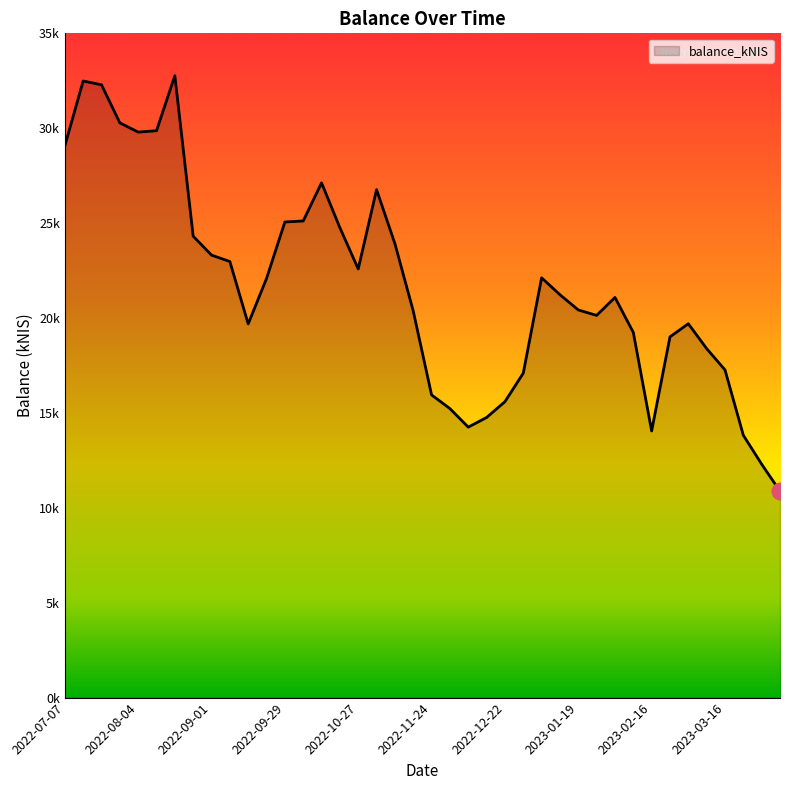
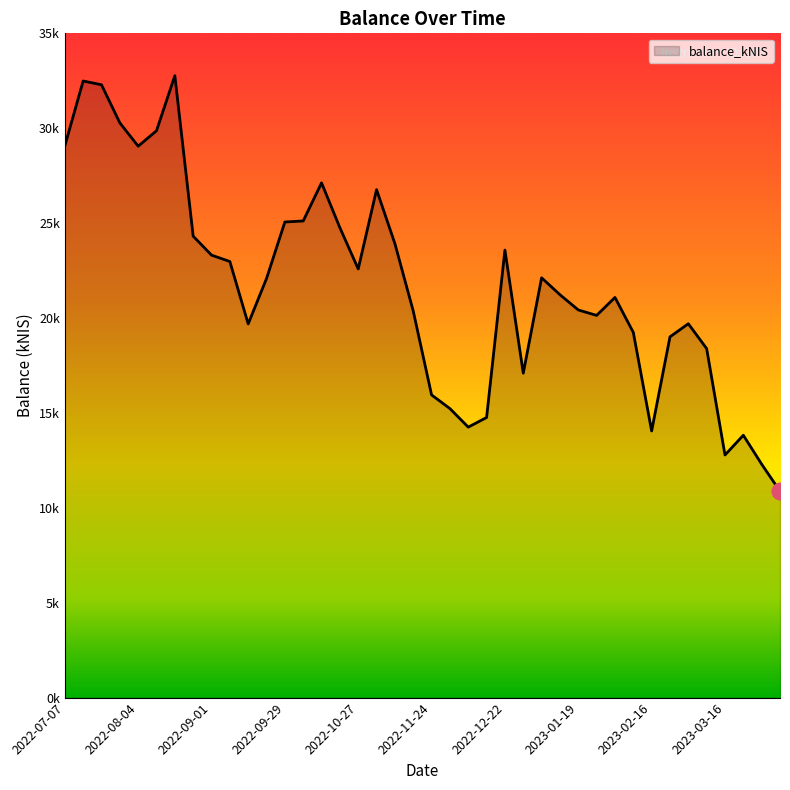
  {
    "balance_kNIS": {
      "2022-07-07": 29100,
-     "2022-08-04": 29800,
+     "2022-08-04": 29100,
      "2022-09-01": 23300,
      "2022-09-29": 25100,
      "2022-10-27": 22600,
      "2022-11-24": 15900,
-     "2022-12-22": 15600,
+     "2022-12-22": 23600,
      "2023-01-19": 20400,
      "2023-02-16": 14000,
-     "2023-03-16": 17300
+     "2023-03-16": 12800
    }
  }
